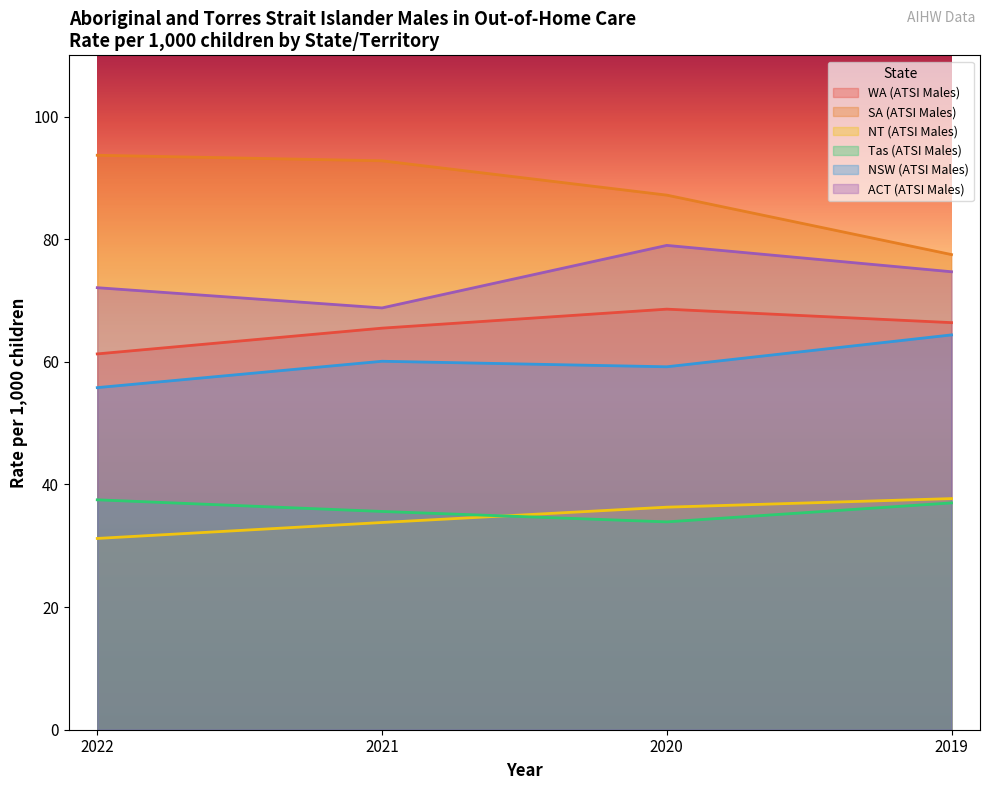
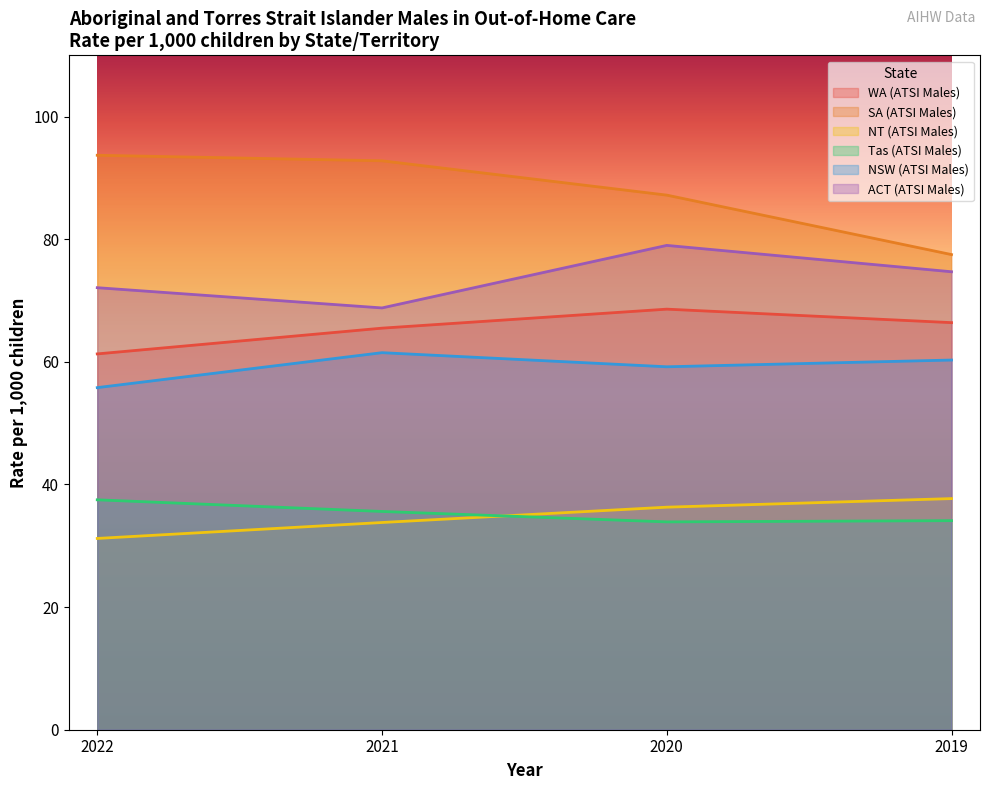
  {
    "Tas (ATSI Males)": {
      "2022": 38,
      "2021": 36,
      "2020": 34,
-     "2019": 37
+     "2019": 34
    },
    "NSW (ATSI Males)": {
      "2022": 56,
-     "2021": 60,
+     "2021": 62,
      "2020": 59,
-     "2019": 64
+     "2019": 60
    },
    "ACT (ATSI Males)": {
      "2022": 72,
      "2021": 69,
      "2020": 79,
      "2019": 75
    }
  }
